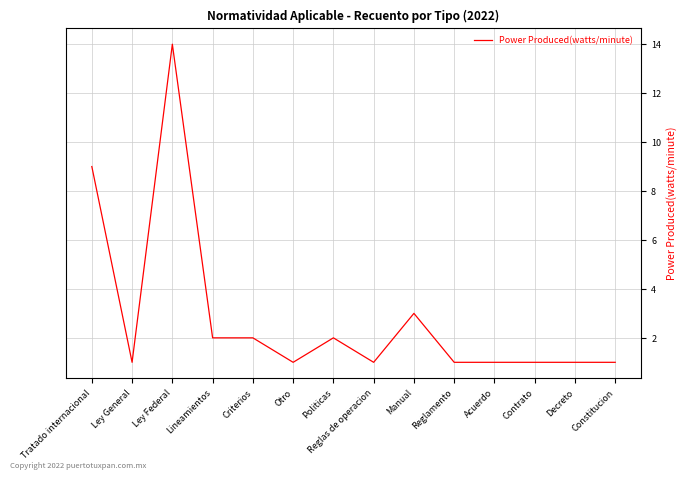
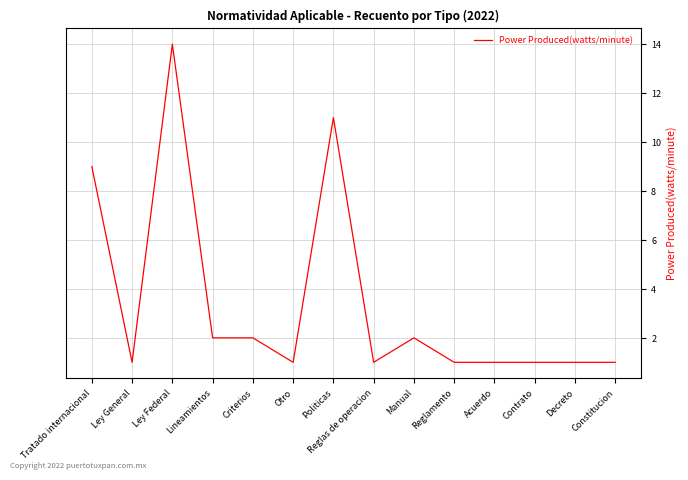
  {
    "Tratado internacional": 9,
    "Ley General": 1,
    "Ley Federal": 14,
    "Lineamientos": 2,
    "Criterios": 2,
    "Otro": 1,
-   "Politicas": 2,
+   "Politicas": 11,
    "Reglas de operacion": 1,
-   "Manual": 3,
+   "Manual": 2,
    "Reglamento": 1,
    "Acuerdo": 1,
    "Contrato": 1,
    "Decreto": 1,
    "Constitucion": 1
  }
